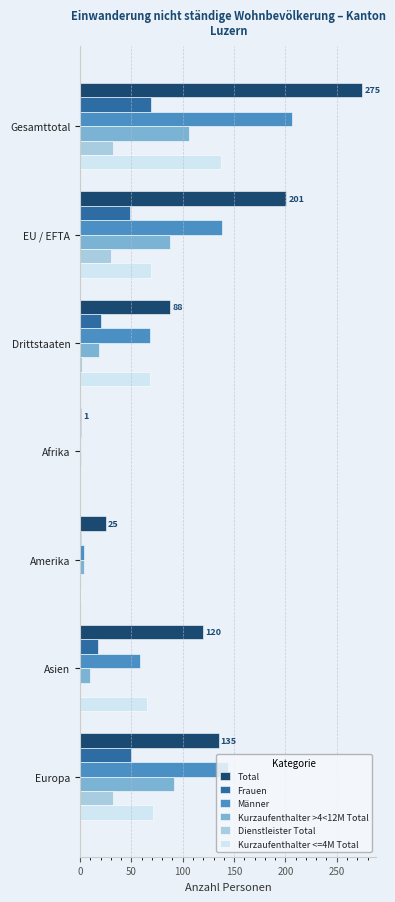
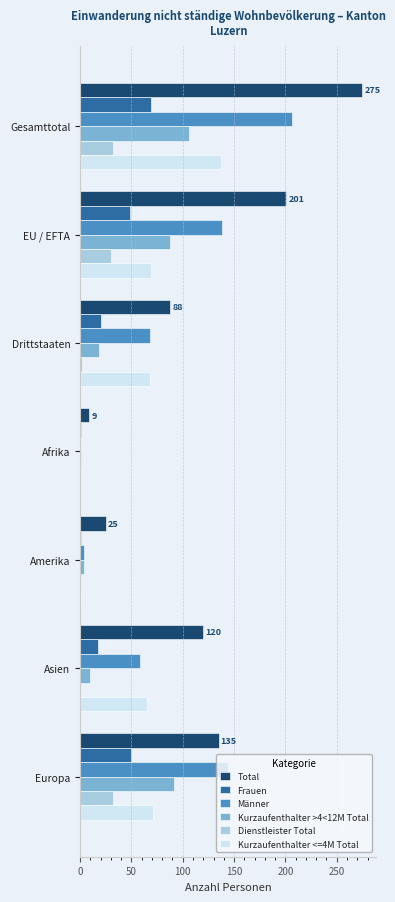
  {
    "Total": {
      "Gesamttotal": 275,
      "EU / EFTA": 201,
      "Drittstaaten": 88,
-     "Afrika": 1,
+     "Afrika": 9,
      "Amerika": 25,
      "Asien": 120,
      "Europa": 135
    }
  }
